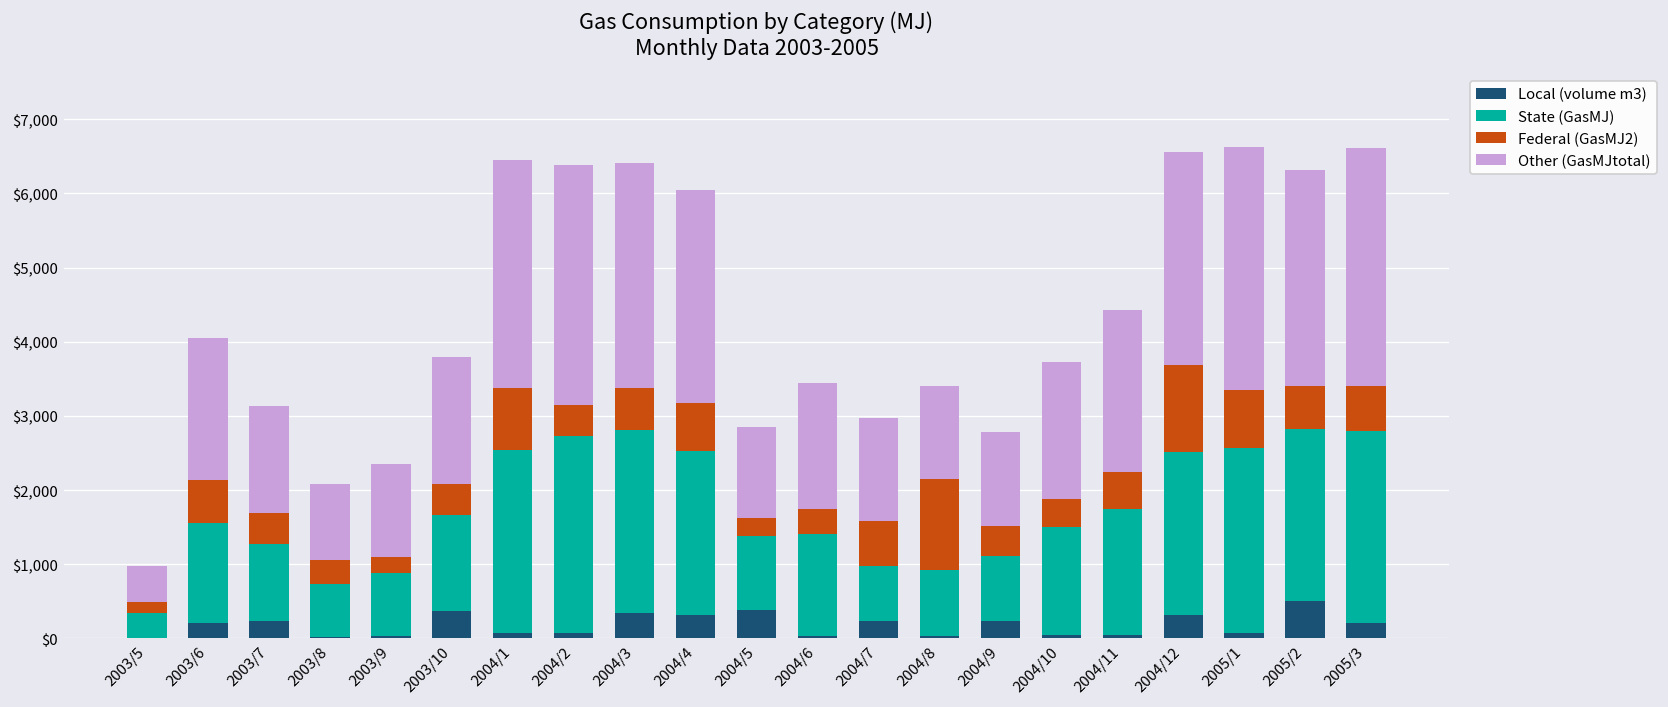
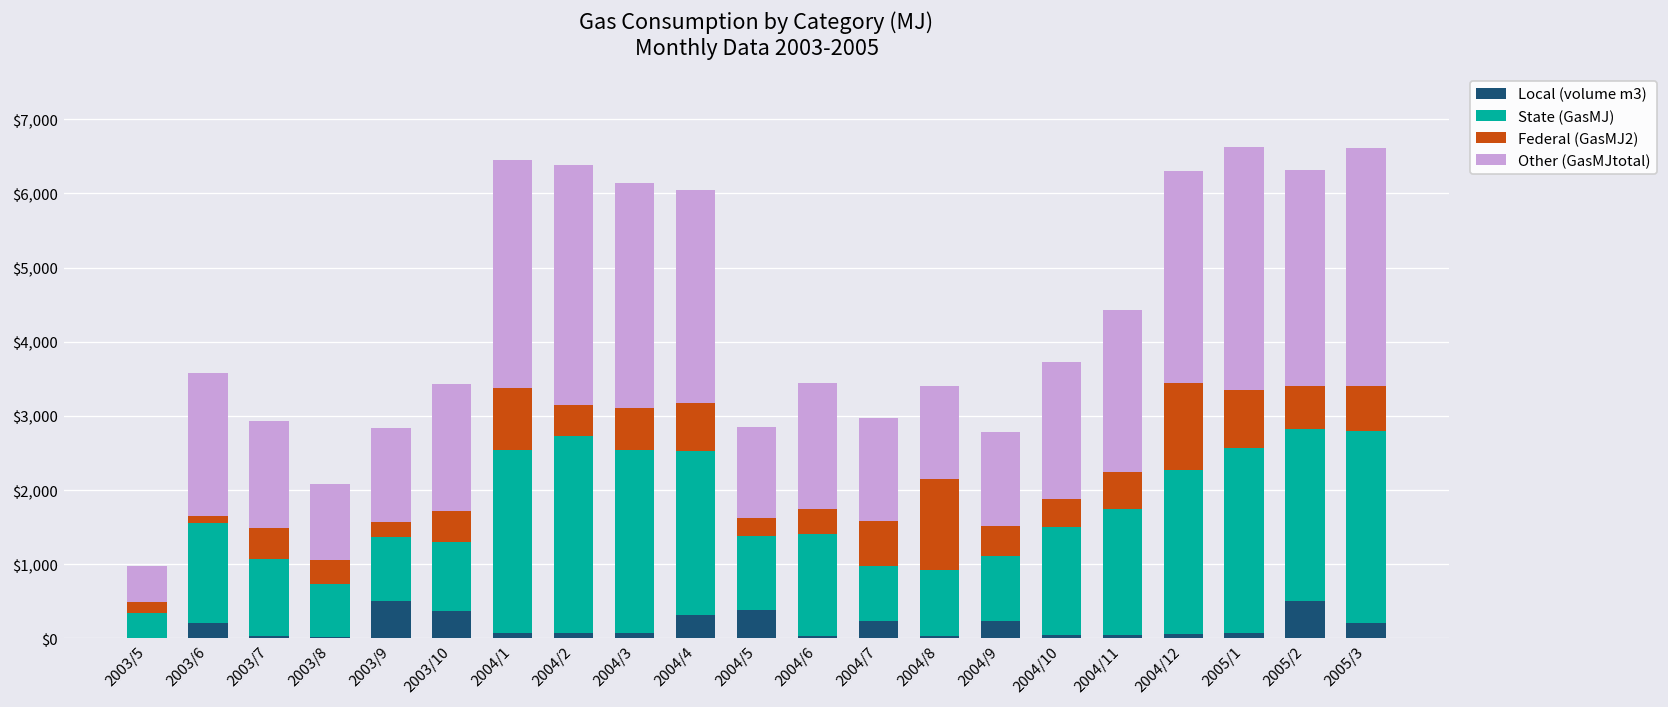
  {
    "Local (volume m3)": {
      "2003/6": "$200",
-     "2003/7": "$200",
-     "2003/9": "$0",
+     "2003/7": "$0",
+     "2003/9": "$500",
      "2003/10": "$400",
      "2004/1": "$100",
      "2004/2": "$100",
-     "2004/3": "$300",
+     "2004/3": "$100",
      "2004/4": "$300",
      "2004/5": "$400",
      "2004/7": "$200",
      "2004/9": "$200",
      "2004/10": "$0",
      "2004/11": "$0",
-     "2004/12": "$300",
+     "2004/12": "$100",
      "2005/1": "$100",
      "2005/2": "$500",
      "2005/3": "$200"
    },
    "State (GasMJ)": {
      "2003/5": "$300",
      "2003/6": "$1,400",
      "2003/7": "$1,000",
      "2003/8": "$700",
      "2003/9": "$900",
-     "2003/10": "$1,300",
+     "2003/10": "$900",
      "2004/1": "$2,500",
      "2004/2": "$2,700",
      "2004/3": "$2,500",
      "2004/4": "$2,200",
      "2004/5": "$1,000",
      "2004/6": "$1,400",
      "2004/7": "$700",
      "2004/8": "$900",
      "2004/9": "$900",
      "2004/10": "$1,500",
      "2004/11": "$1,700",
      "2004/12": "$2,200",
      "2005/1": "$2,500",
      "2005/2": "$2,300",
      "2005/3": "$2,600"
    },
    "Federal (GasMJ2)": {
      "2003/5": "$200",
-     "2003/6": "$600",
+     "2003/6": "$100",
      "2003/7": "$400",
      "2003/8": "$300",
      "2003/9": "$200",
      "2003/10": "$400",
      "2004/1": "$800",
      "2004/2": "$400",
      "2004/3": "$600",
      "2004/4": "$600",
      "2004/5": "$200",
      "2004/6": "$300",
      "2004/7": "$600",
      "2004/8": "$1,200",
      "2004/9": "$400",
      "2004/10": "$400",
      "2004/11": "$500",
      "2004/12": "$1,200",
      "2005/1": "$800",
      "2005/2": "$600",
      "2005/3": "$600"
    },
    "Other (GasMJtotal)": {
      "2003/5": "$500",
      "2003/6": "$1,900",
      "2003/7": "$1,500",
      "2003/8": "$1,000",
      "2003/9": "$1,300",
      "2003/10": "$1,700",
      "2004/1": "$3,100",
      "2004/2": "$3,200",
      "2004/3": "$3,000",
      "2004/4": "$2,900",
      "2004/5": "$1,200",
      "2004/6": "$1,700",
      "2004/7": "$1,400",
      "2004/8": "$1,300",
      "2004/9": "$1,300",
      "2004/10": "$1,800",
      "2004/11": "$2,200",
      "2004/12": "$2,900",
      "2005/1": "$3,300",
      "2005/2": "$2,900",
      "2005/3": "$3,200"
    }
  }
